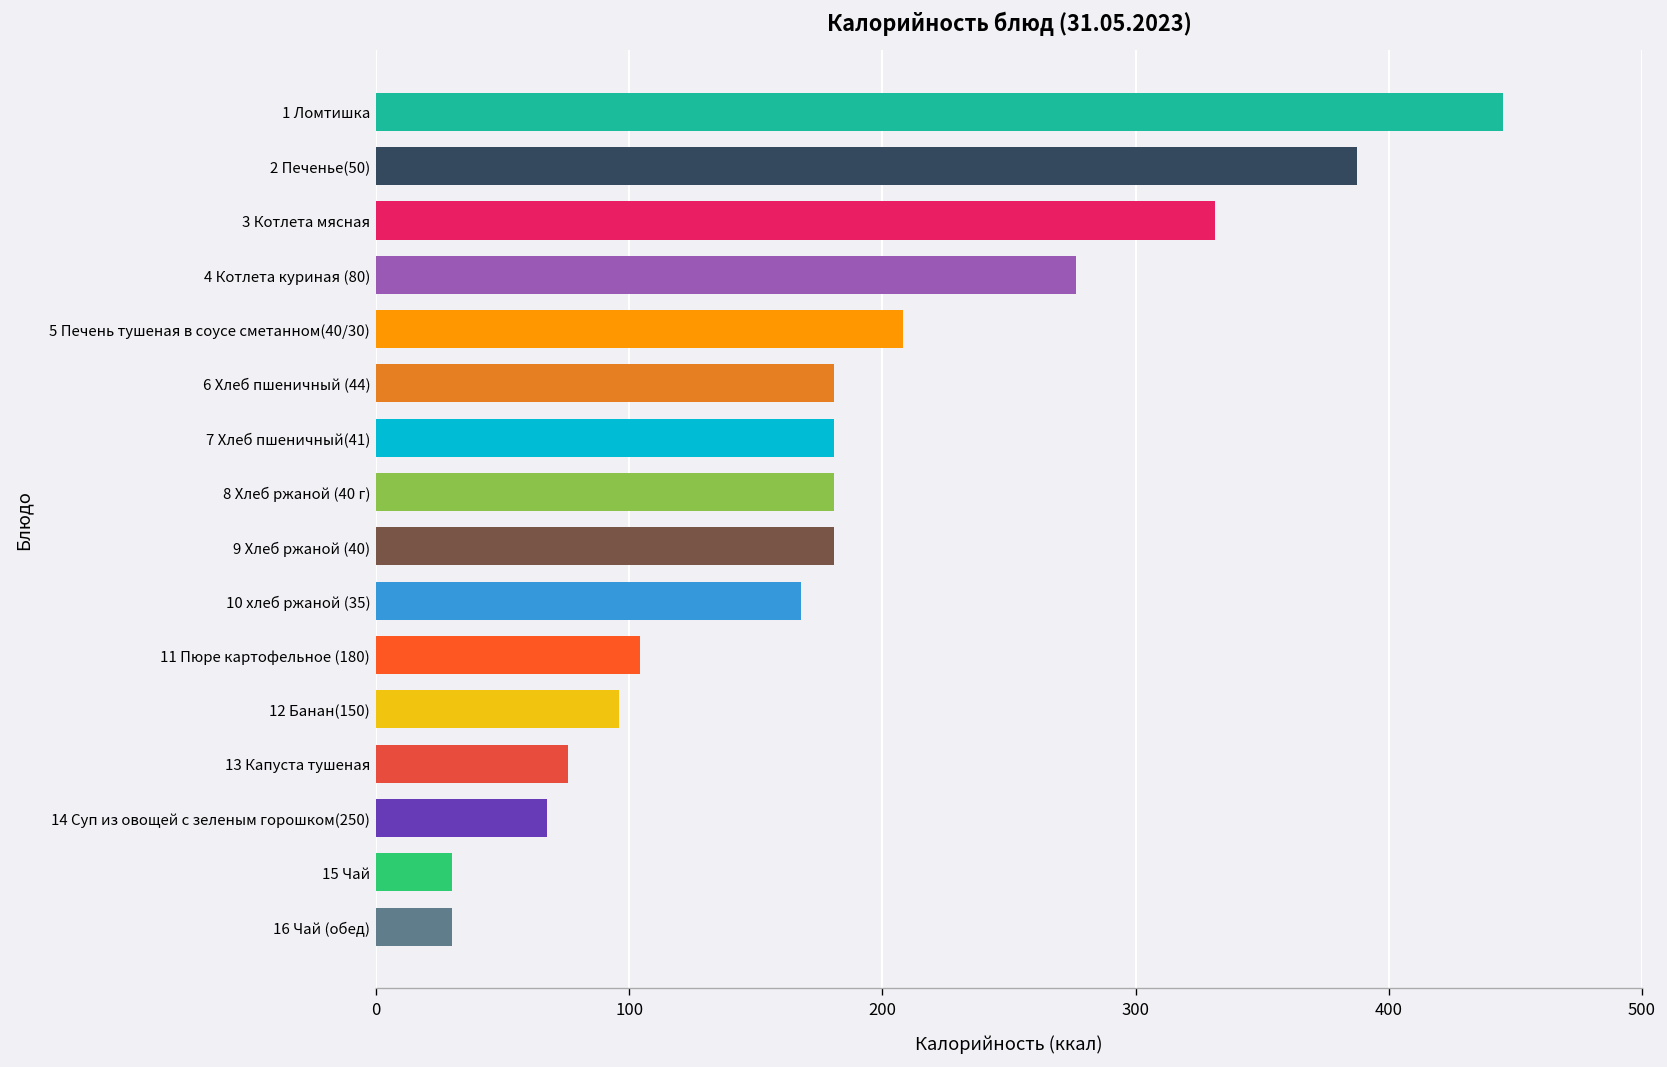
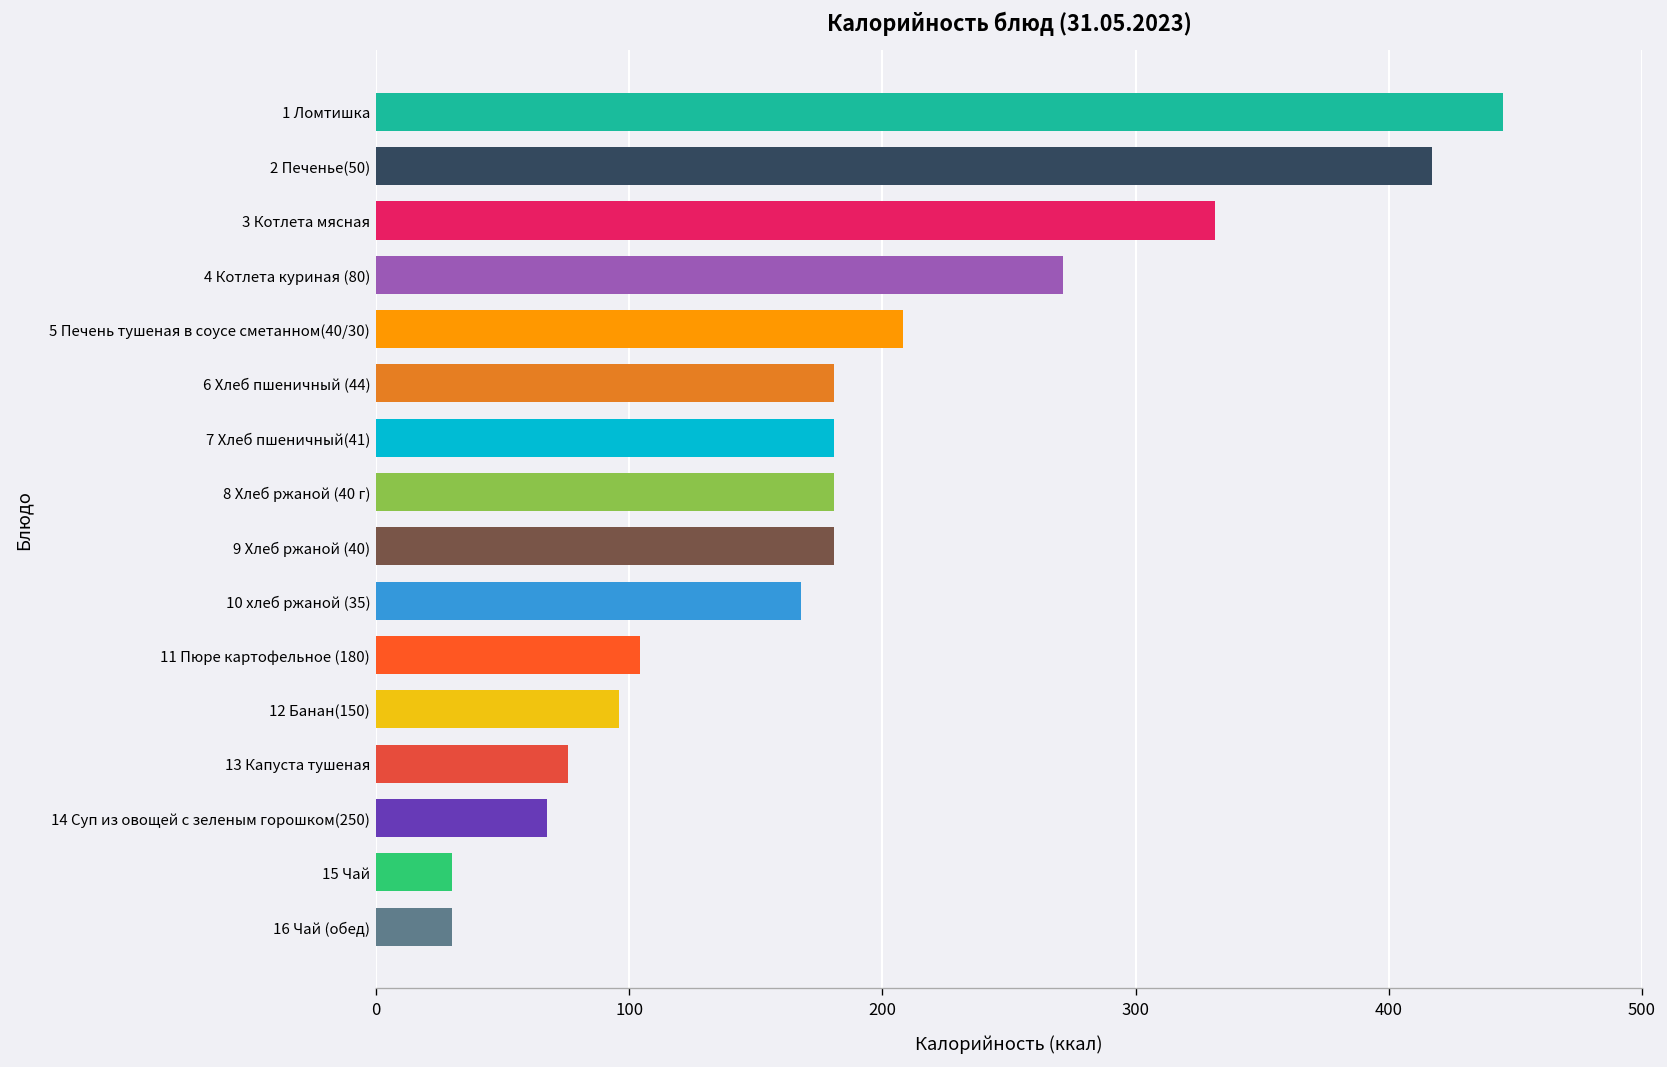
  {
    "1 Ломтишка": 445,
-   "2 Печенье(50)": 388,
+   "2 Печенье(50)": 417,
    "3 Котлета мясная": 331,
-   "4 Котлета куриная (80)": 276,
+   "4 Котлета куриная (80)": 271,
    "5 Печень тушеная в соусе сметанном(40/30)": 208,
    "6 Хлеб пшеничный (44)": 181,
    "7 Хлеб пшеничный(41)": 181,
    "8 Хлеб ржаной (40 г)": 181,
    "9 Хлеб ржаной (40)": 181,
    "10 хлеб ржаной (35)": 168,
    "11 Пюре картофельное (180)": 104,
    "12 Банан(150)": 96,
    "13 Капуста тушеная": 76,
    "14 Суп из овощей с зеленым горошком(250)": 68,
    "15 Чай": 30,
    "16 Чай (обед)": 30
  }
